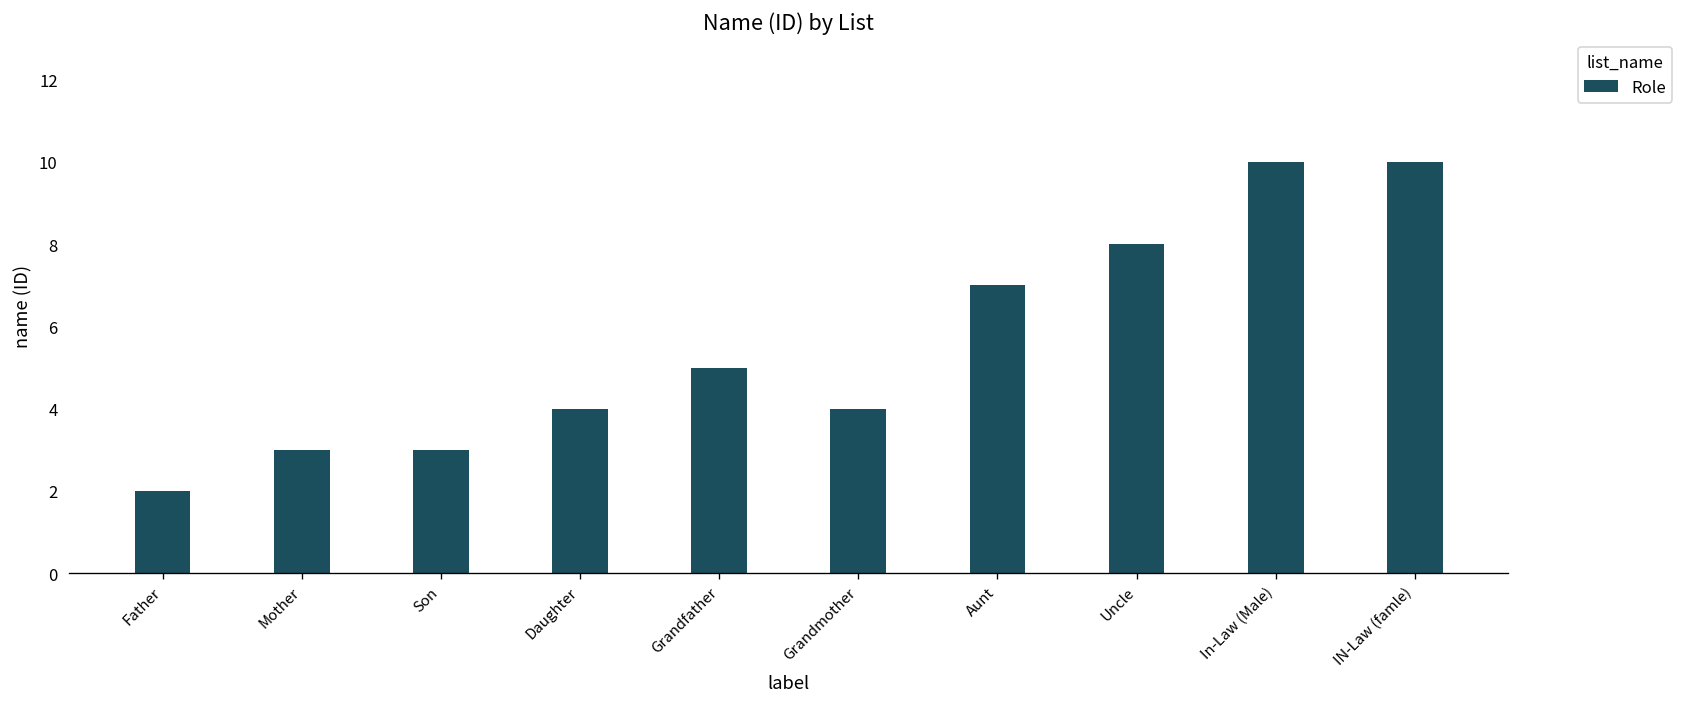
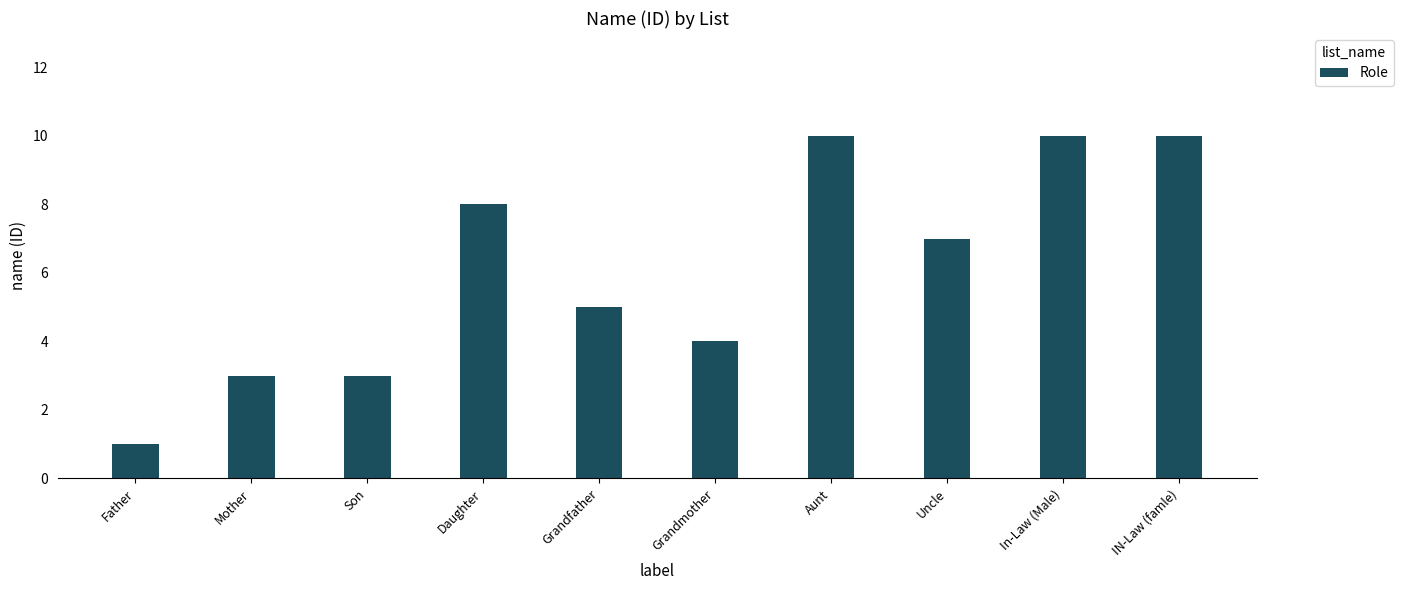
  {
-   "Father": 2,
+   "Father": 1,
    "Mother": 3,
    "Son": 3,
-   "Daughter": 4,
+   "Daughter": 8,
    "Grandfather": 5,
    "Grandmother": 4,
-   "Aunt": 7,
-   "Uncle": 8,
+   "Aunt": 10,
+   "Uncle": 7,
    "In-Law (Male)": 10,
    "IN-Law (famle)": 10
  }
